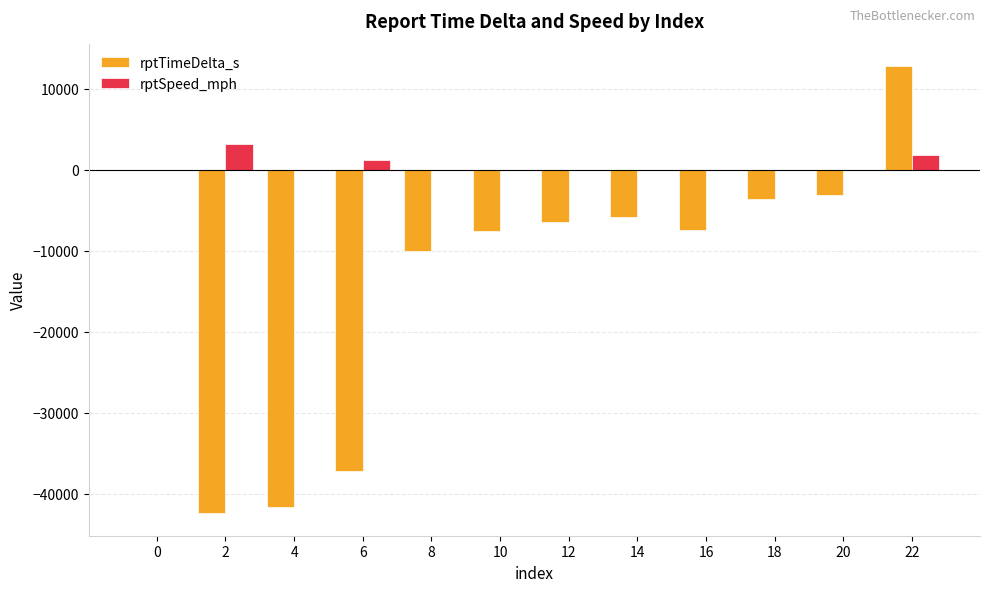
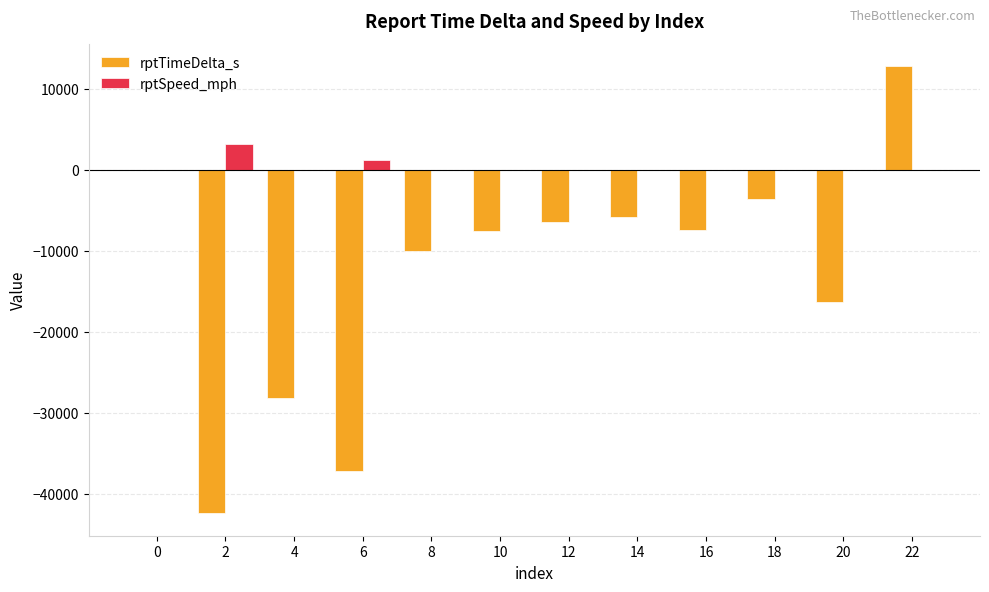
  {
    "rptTimeDelta_s": {
      "0": 0,
      "2": -42000,
-     "4": -42000,
+     "4": -28000,
      "6": -37000,
      "8": -10000,
      "10": -8000,
      "12": -6000,
      "14": -6000,
      "16": -7000,
      "18": -4000,
-     "20": -3000,
+     "20": -16000,
      "22": 13000
    },
    "rptSpeed_mph": {
      "0": 0,
      "2": 3000,
      "6": 1000,
-     "22": 2000
+     "22": 0
    }
  }
